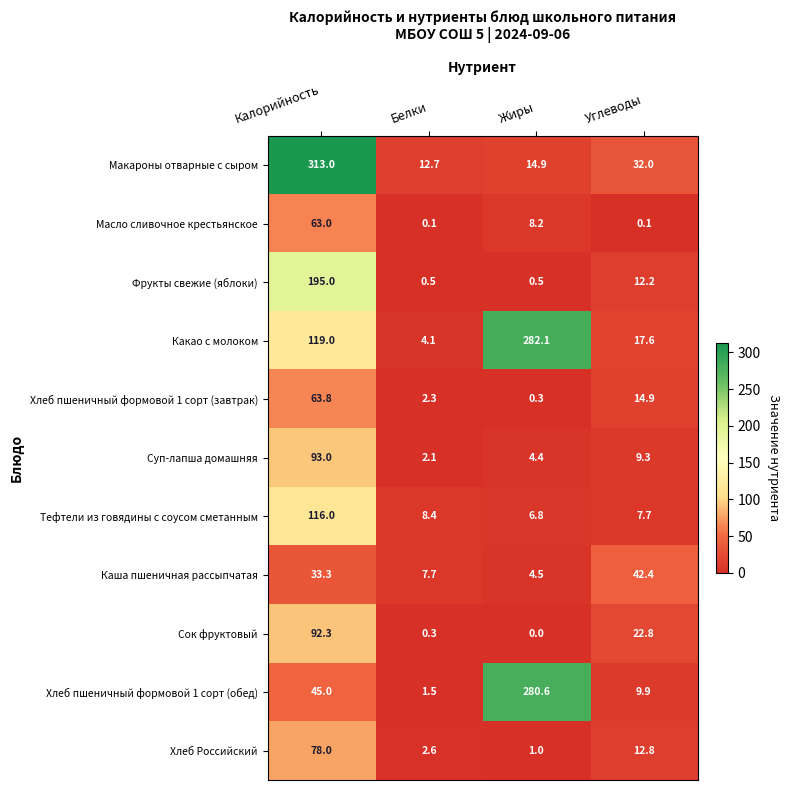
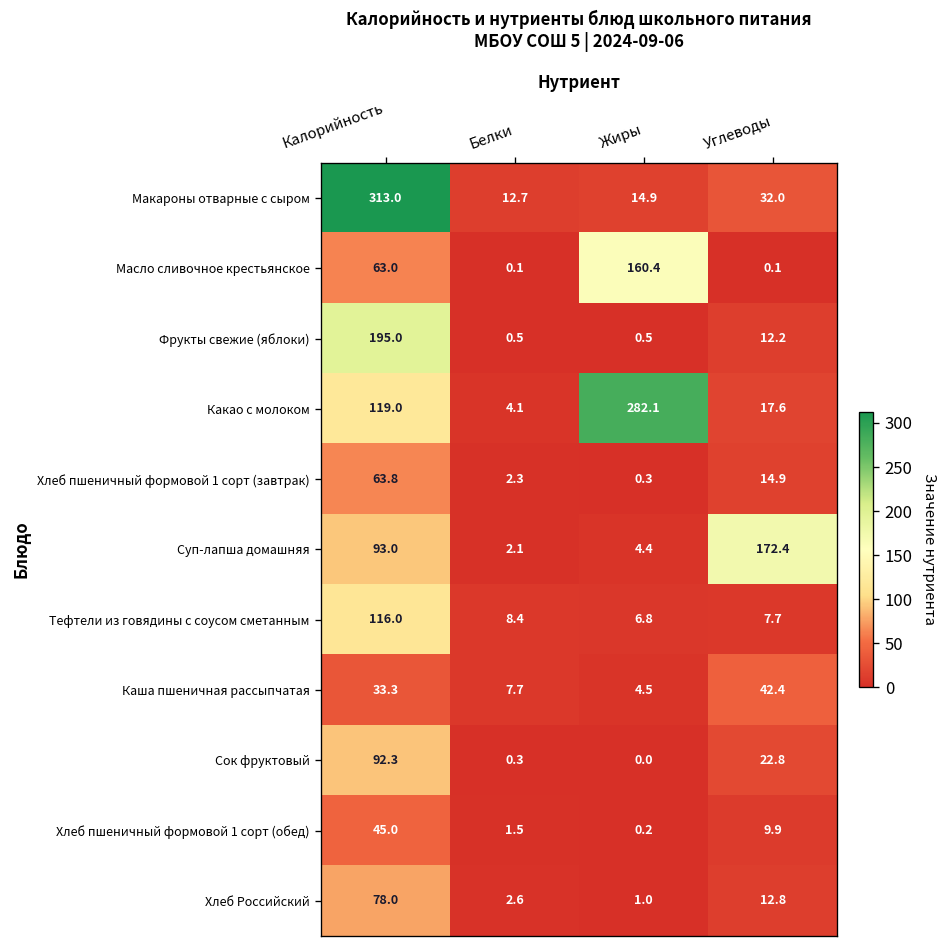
  {
    "Макароны отварные с сыром": {
      "Калорийность": 313.0,
      "Белки": 12.7,
      "Жиры": 14.9,
      "Углеводы": 32.0
    },
    "Масло сливочное крестьянское": {
      "Калорийность": 63.0,
      "Белки": 0.1,
-     "Жиры": 8.2,
+     "Жиры": 160.4,
      "Углеводы": 0.1
    },
    "Фрукты свежие (яблоки)": {
      "Калорийность": 195.0,
      "Белки": 0.5,
      "Жиры": 0.5,
      "Углеводы": 12.2
    },
    "Какао с молоком": {
      "Калорийность": 119.0,
      "Белки": 4.1,
      "Жиры": 282.1,
      "Углеводы": 17.6
    },
    "Хлеб пшеничный формовой 1 сорт (завтрак)": {
      "Калорийность": 63.8,
      "Белки": 2.3,
      "Жиры": 0.3,
      "Углеводы": 14.9
    },
    "Суп-лапша домашняя": {
      "Калорийность": 93.0,
      "Белки": 2.1,
      "Жиры": 4.4,
-     "Углеводы": 9.3
+     "Углеводы": 172.4
    },
    "Тефтели из говядины с соусом сметанным": {
      "Калорийность": 116.0,
      "Белки": 8.4,
      "Жиры": 6.8,
      "Углеводы": 7.7
    },
    "Каша пшеничная рассыпчатая": {
      "Калорийность": 33.3,
      "Белки": 7.7,
      "Жиры": 4.5,
      "Углеводы": 42.4
    },
    "Сок фруктовый": {
      "Калорийность": 92.3,
      "Белки": 0.3,
      "Жиры": 0.0,
      "Углеводы": 22.8
    },
    "Хлеб пшеничный формовой 1 сорт (обед)": {
      "Калорийность": 45.0,
      "Белки": 1.5,
-     "Жиры": 280.6,
+     "Жиры": 0.2,
      "Углеводы": 9.9
    },
    "Хлеб Российский": {
      "Калорийность": 78.0,
      "Белки": 2.6,
      "Жиры": 1.0,
      "Углеводы": 12.8
    }
  }
